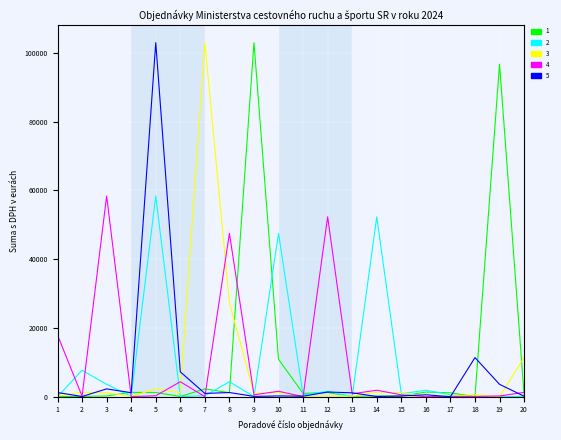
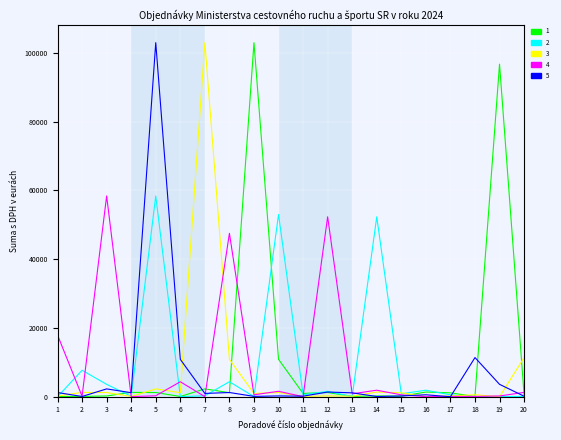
  {
    "1": {
      "3": 0,
      "5": 1000,
      "7": 2000,
      "9": 103000,
      "10": 11000,
      "19": 97000
    },
    "2": {
      "2": 8000,
      "3": 4000,
      "5": 58000,
      "8": 4000,
-     "10": 48000,
+     "10": 53000,
      "14": 52000
    },
    "3": {
      "2": 1000,
      "3": 1000,
      "5": 2000,
      "6": 1000,
      "7": 103000,
-     "8": 27000,
+     "8": 11000,
      "12": 0,
      "20": 11000
    },
    "4": {
      "1": 18000,
      "3": 58000,
      "5": 0,
      "6": 4000,
      "8": 48000,
      "12": 52000
    },
    "5": {
      "1": 1000,
      "3": 2000,
      "5": 103000,
-     "6": 7000,
+     "6": 11000,
      "10": 0,
      "18": 11000,
      "19": 4000
    }
  }
